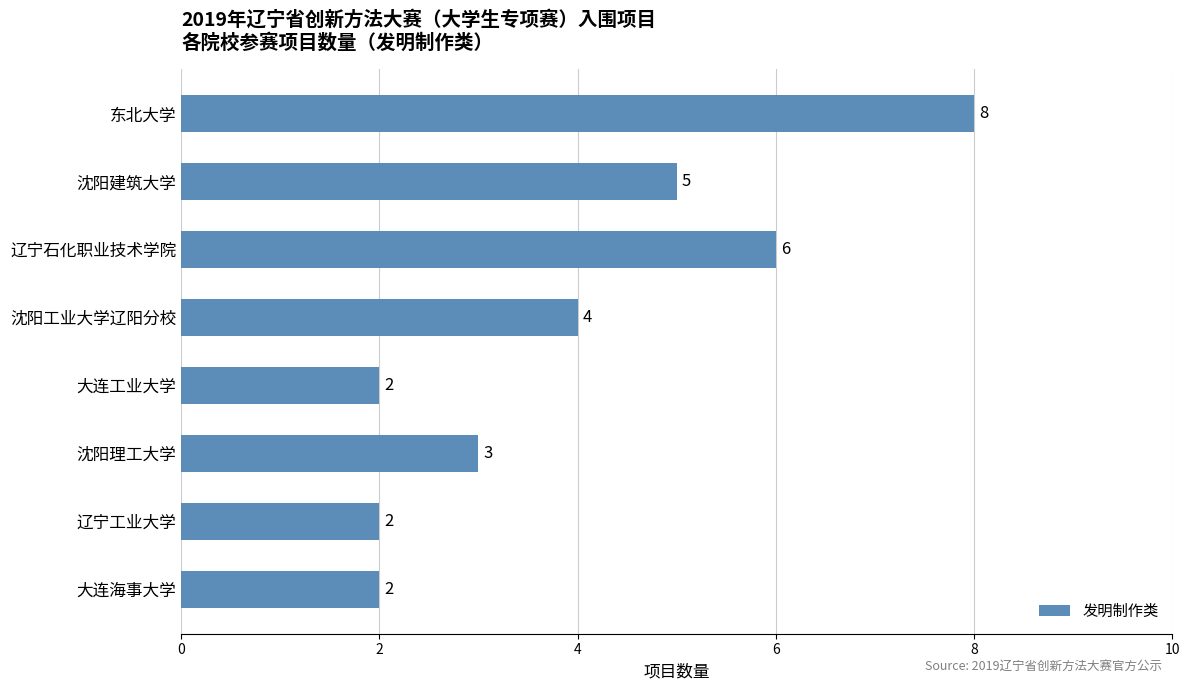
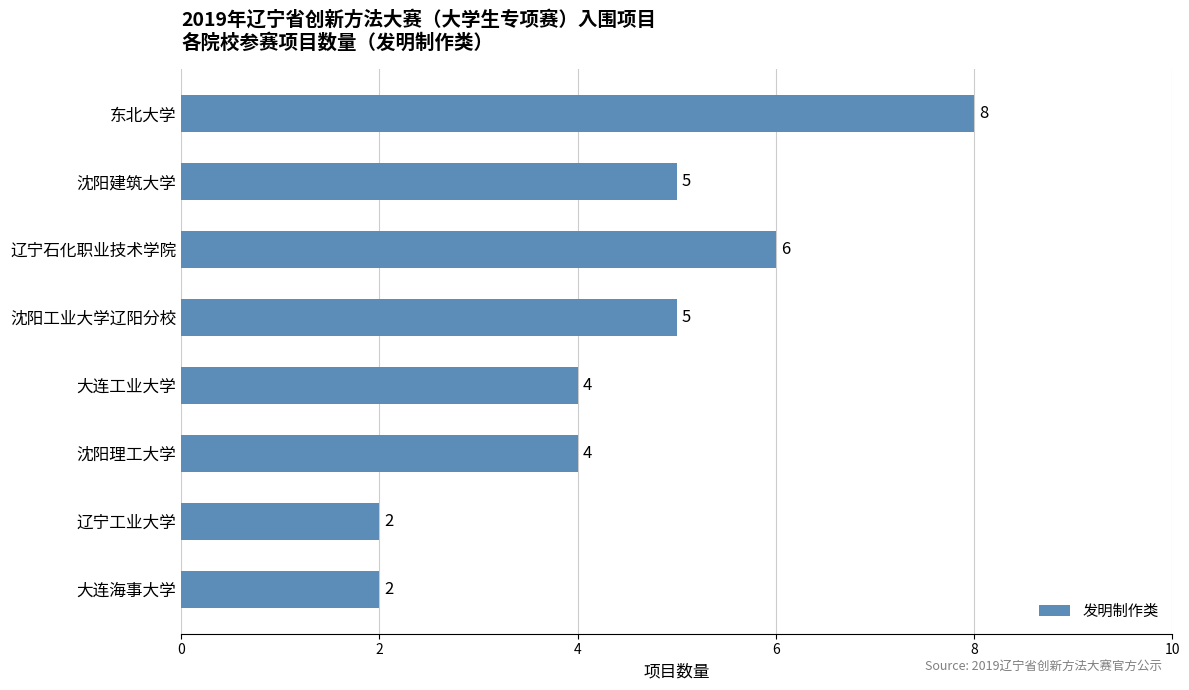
  {
    "东北大学": 8,
    "沈阳建筑大学": 5,
    "辽宁石化职业技术学院": 6,
-   "沈阳工业大学辽阳分校": 4,
-   "大连工业大学": 2,
-   "沈阳理工大学": 3,
+   "沈阳工业大学辽阳分校": 5,
+   "大连工业大学": 4,
+   "沈阳理工大学": 4,
    "辽宁工业大学": 2,
    "大连海事大学": 2
  }
